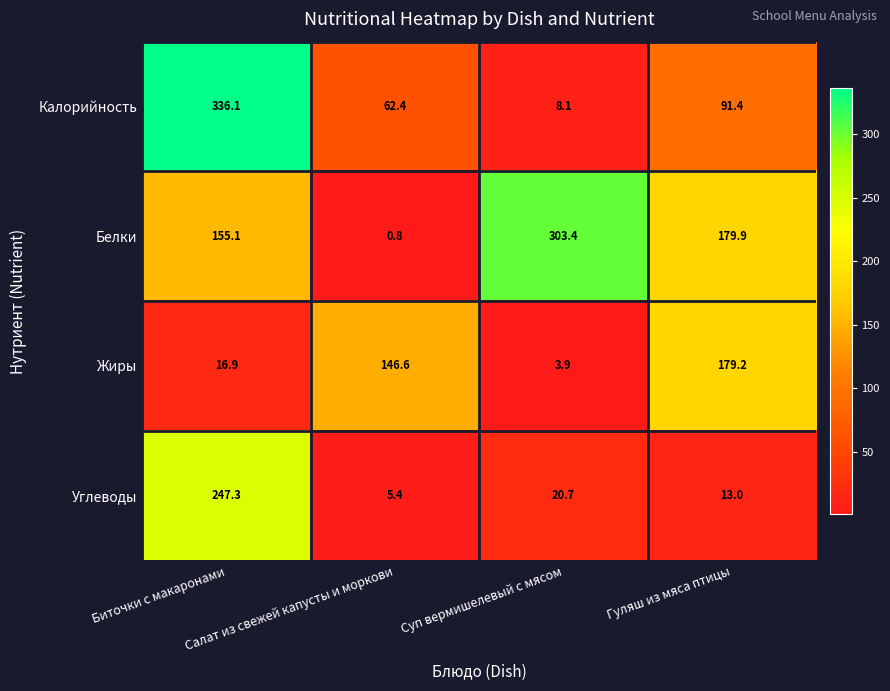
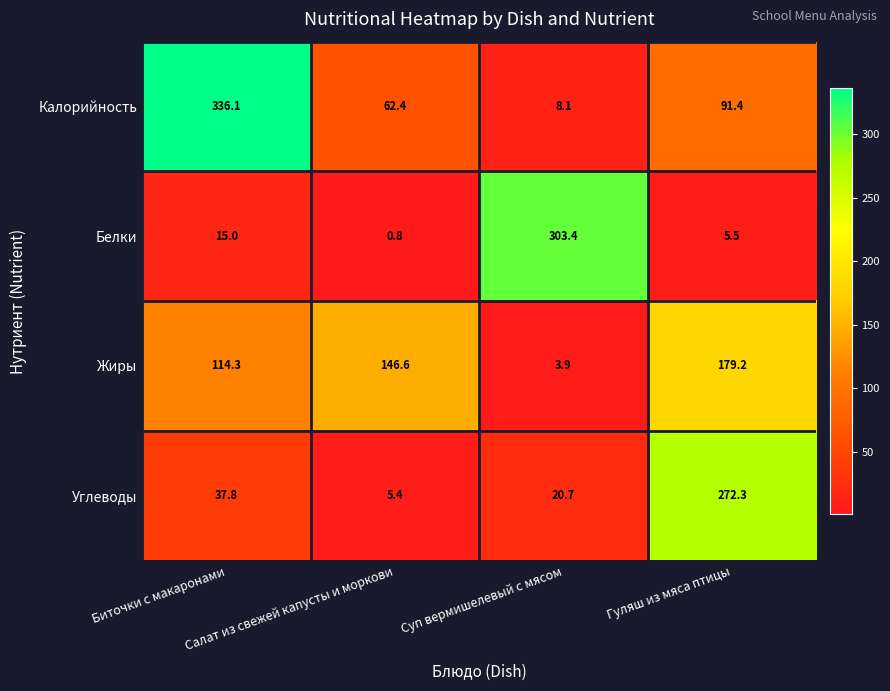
  {
    "Калорийность": {
      "Биточки с макаронами": 336.1,
      "Салат из свежей капусты и моркови": 62.4,
      "Суп вермишелевый с мясом": 8.1,
      "Гуляш из мяса птицы": 91.4
    },
    "Белки": {
-     "Биточки с макаронами": 155.1,
+     "Биточки с макаронами": 15.0,
      "Салат из свежей капусты и моркови": 0.8,
      "Суп вермишелевый с мясом": 303.4,
-     "Гуляш из мяса птицы": 179.9
+     "Гуляш из мяса птицы": 5.5
    },
    "Жиры": {
-     "Биточки с макаронами": 16.9,
+     "Биточки с макаронами": 114.3,
      "Салат из свежей капусты и моркови": 146.6,
      "Суп вермишелевый с мясом": 3.9,
      "Гуляш из мяса птицы": 179.2
    },
    "Углеводы": {
-     "Биточки с макаронами": 247.3,
+     "Биточки с макаронами": 37.8,
      "Салат из свежей капусты и моркови": 5.4,
      "Суп вермишелевый с мясом": 20.7,
-     "Гуляш из мяса птицы": 13.0
+     "Гуляш из мяса птицы": 272.3
    }
  }
